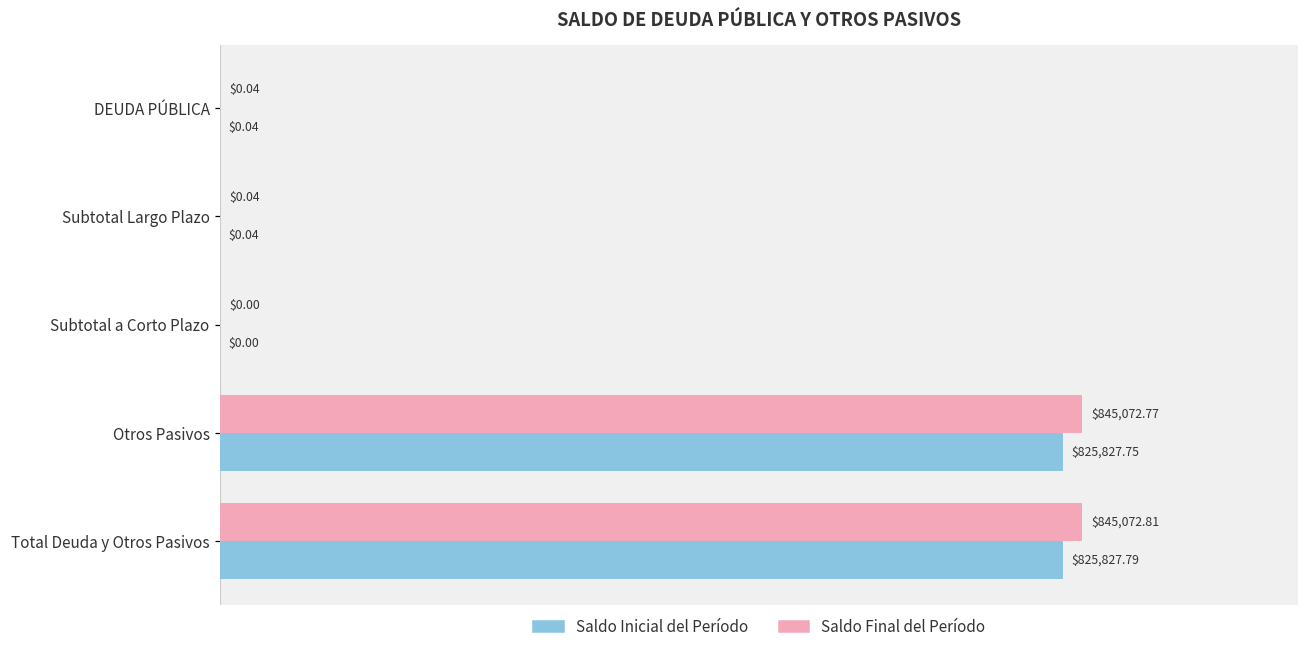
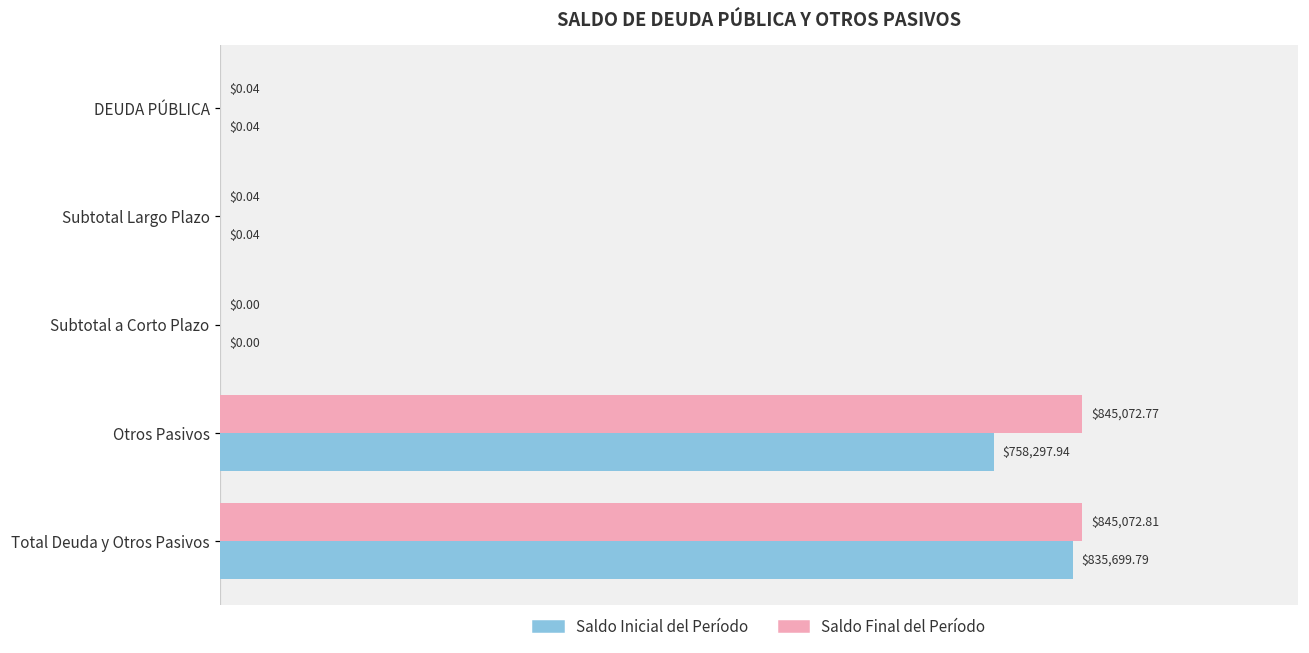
  {
    "Saldo Inicial del Período": {
      "DEUDA PÚBLICA": "$0.04",
      "Subtotal Largo Plazo": "$0.04",
      "Subtotal a Corto Plazo": "$0.00",
-     "Otros Pasivos": "$825,827.75",
-     "Total Deuda y Otros Pasivos": "$825,827.79"
+     "Otros Pasivos": "$758,297.94",
+     "Total Deuda y Otros Pasivos": "$835,699.79"
    },
    "Saldo Final del Período": {
      "DEUDA PÚBLICA": "$0.04",
      "Subtotal Largo Plazo": "$0.04",
      "Subtotal a Corto Plazo": "$0.00",
      "Otros Pasivos": "$845,072.77",
      "Total Deuda y Otros Pasivos": "$845,072.81"
    }
  }
